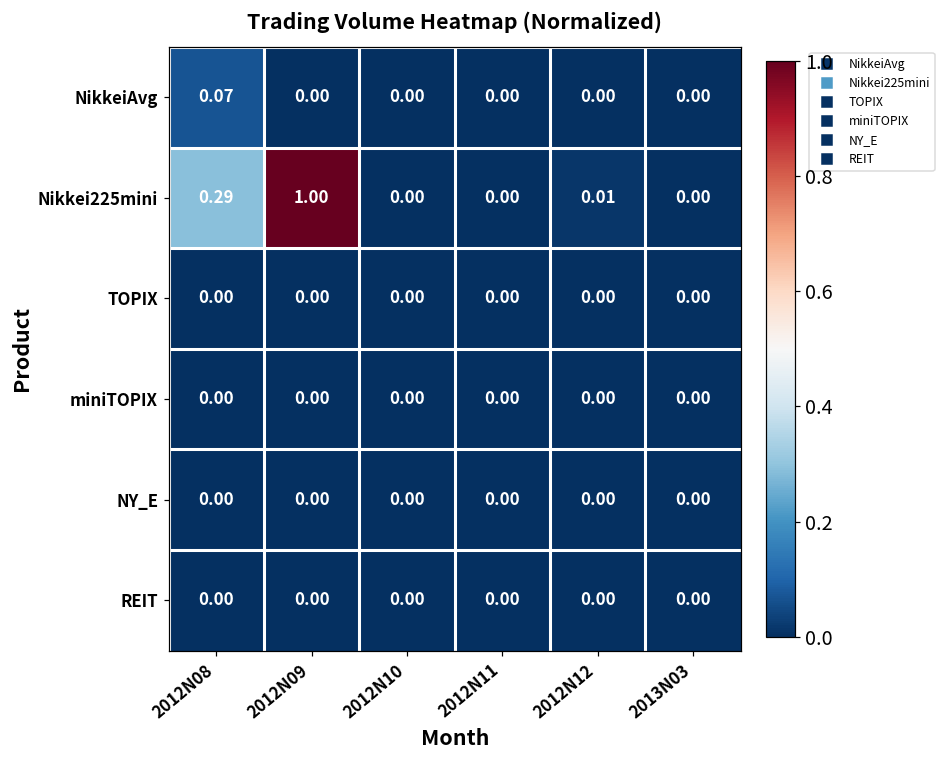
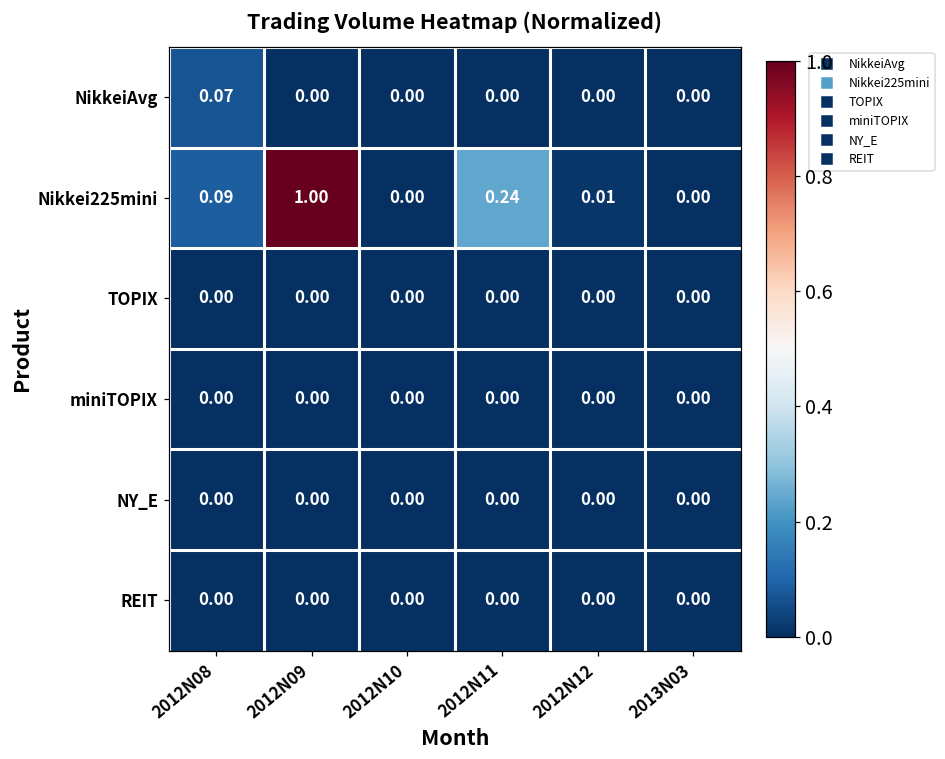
  {
    "NikkeiAvg": {
      "2012N08": 0.07,
      "2012N09": 0.00,
      "2012N10": 0.00,
      "2012N11": 0.00,
      "2012N12": 0.00,
      "2013N03": 0.00
    },
    "Nikkei225mini": {
-     "2012N08": 0.29,
+     "2012N08": 0.09,
      "2012N09": 1.00,
      "2012N10": 0.00,
-     "2012N11": 0.00,
+     "2012N11": 0.24,
      "2012N12": 0.01,
      "2013N03": 0.00
    },
    "TOPIX": {
      "2012N08": 0.00,
      "2012N09": 0.00,
      "2012N10": 0.00,
      "2012N11": 0.00,
      "2012N12": 0.00,
      "2013N03": 0.00
    },
    "miniTOPIX": {
      "2012N08": 0.00,
      "2012N09": 0.00,
      "2012N10": 0.00,
      "2012N11": 0.00,
      "2012N12": 0.00,
      "2013N03": 0.00
    },
    "NY_E": {
      "2012N08": 0.00,
      "2012N09": 0.00,
      "2012N10": 0.00,
      "2012N11": 0.00,
      "2012N12": 0.00,
      "2013N03": 0.00
    },
    "REIT": {
      "2012N08": 0.00,
      "2012N09": 0.00,
      "2012N10": 0.00,
      "2012N11": 0.00,
      "2012N12": 0.00,
      "2013N03": 0.00
    }
  }
